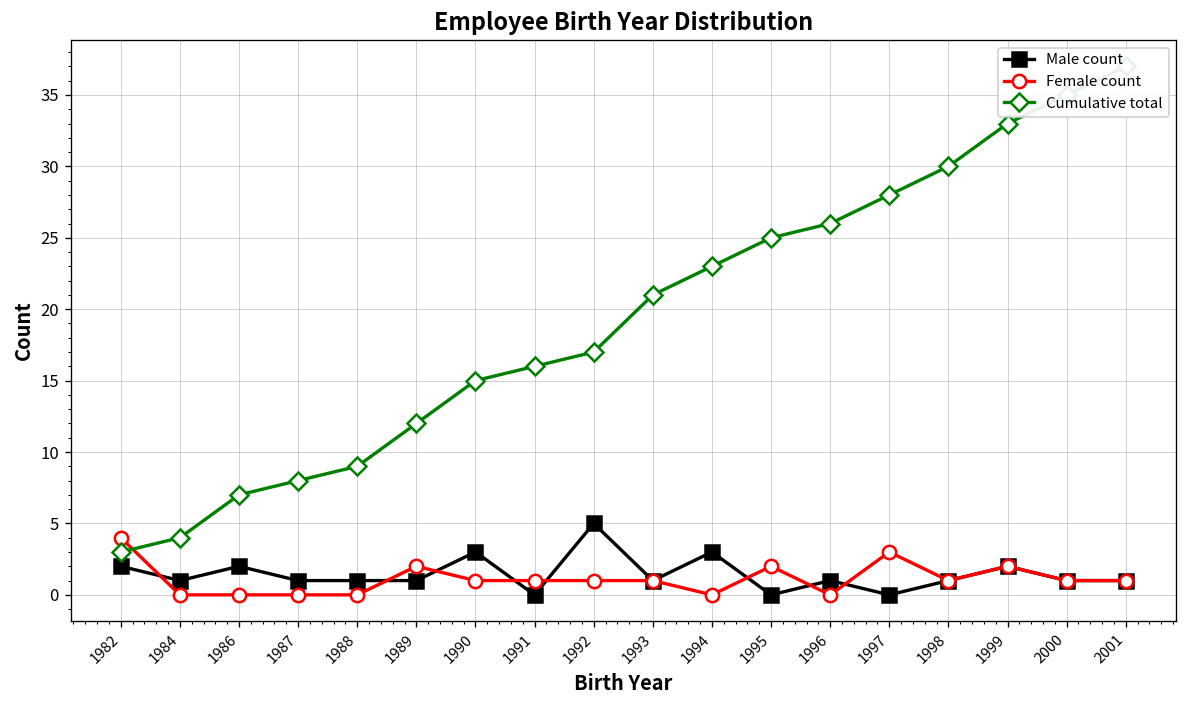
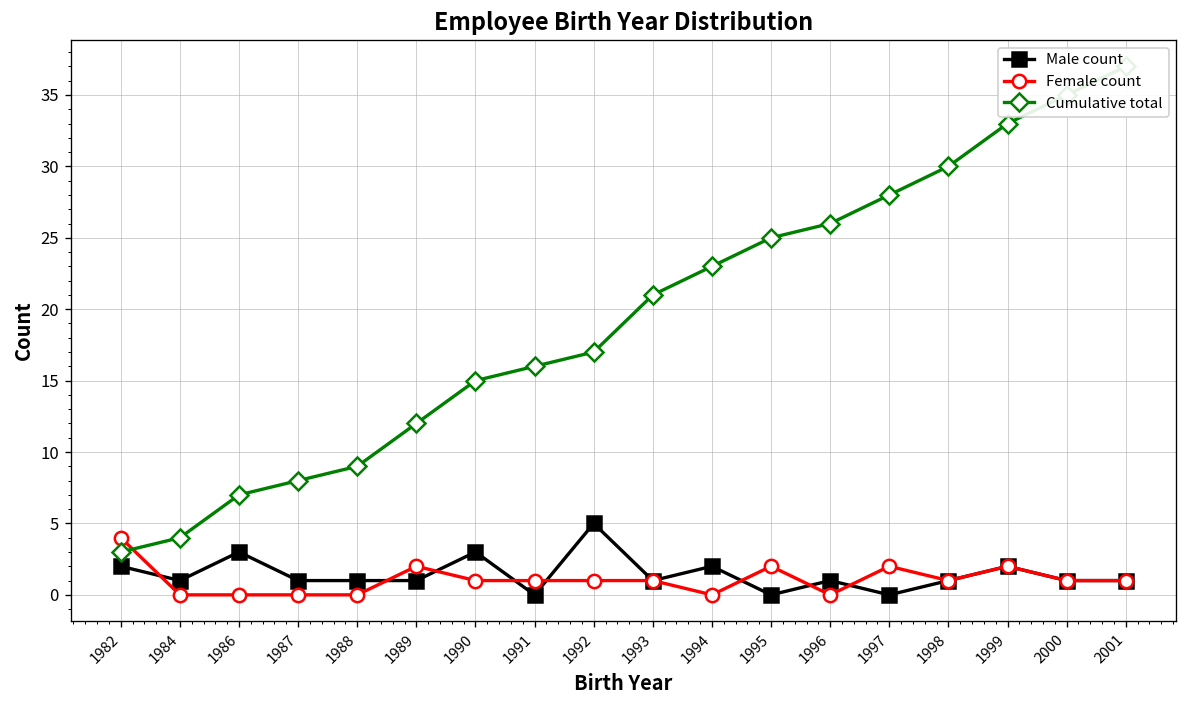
  {
    "Male count": {
      "1982": 2,
      "1984": 1,
-     "1986": 2,
+     "1986": 3,
      "1987": 1,
      "1988": 1,
      "1989": 1,
      "1990": 3,
      "1991": 0,
      "1992": 5,
-     "1994": 3,
+     "1994": 2,
      "1995": 0,
      "1996": 1,
      "1997": 0
    },
    "Female count": {
      "1982": 4,
      "1984": 0,
      "1986": 0,
      "1987": 0,
      "1988": 0,
      "1989": 2,
      "1990": 1,
      "1991": 1,
      "1992": 1,
      "1994": 0,
      "1995": 2,
      "1996": 0,
-     "1997": 3
+     "1997": 2
    },
    "Cumulative total": {
      "1982": 3,
      "1984": 4,
      "1986": 7,
      "1987": 8,
      "1988": 9,
      "1989": 12,
      "1990": 15,
      "1991": 16,
      "1992": 17,
      "1993": 21,
      "1994": 23,
      "1995": 25,
      "1996": 26,
      "1997": 28,
      "1998": 30,
      "1999": 33
    }
  }
